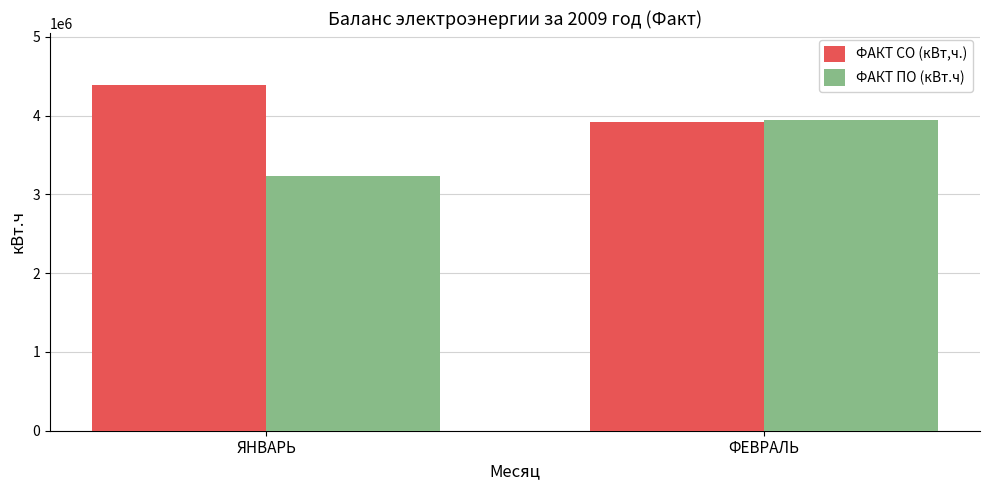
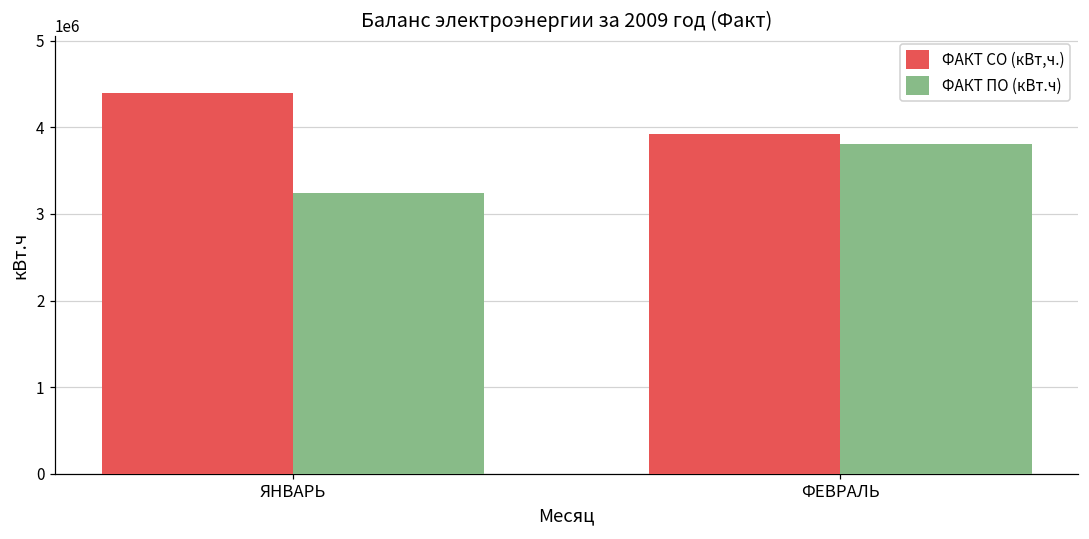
  {
    "ФАКТ СО (кВт,ч.)": {
      "ЯНВАРЬ": 4400000,
      "ФЕВРАЛЬ": 3900000
    },
    "ФАКТ ПО (кВт.ч)": {
      "ЯНВАРЬ": 3200000,
-     "ФЕВРАЛЬ": 3900000
+     "ФЕВРАЛЬ": 3800000
    }
  }
